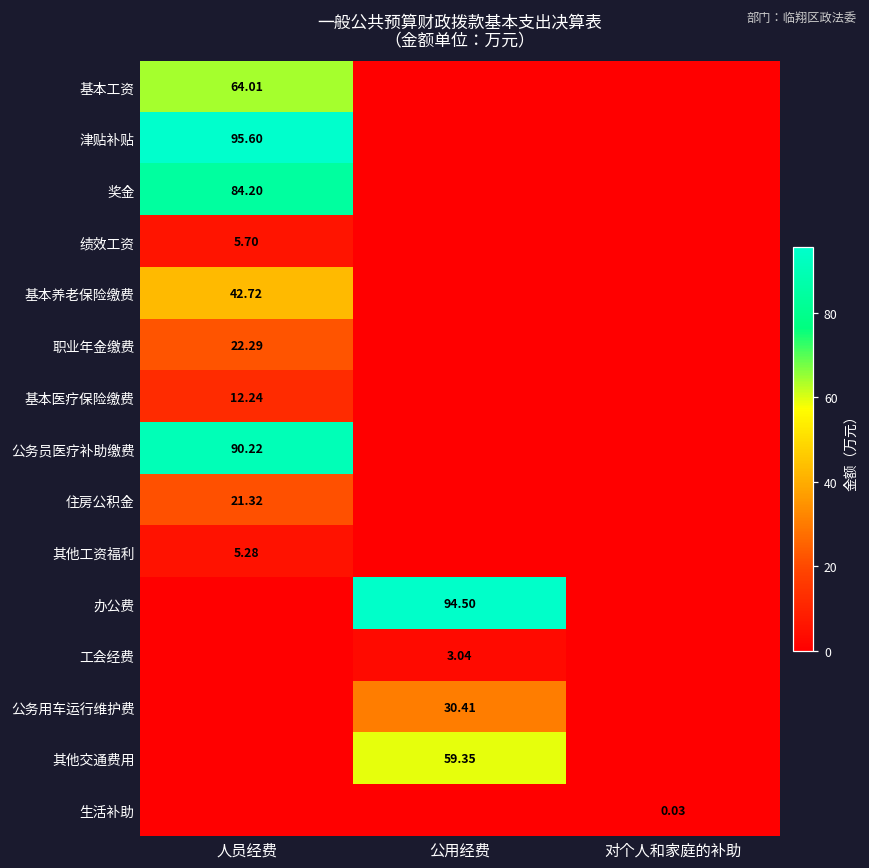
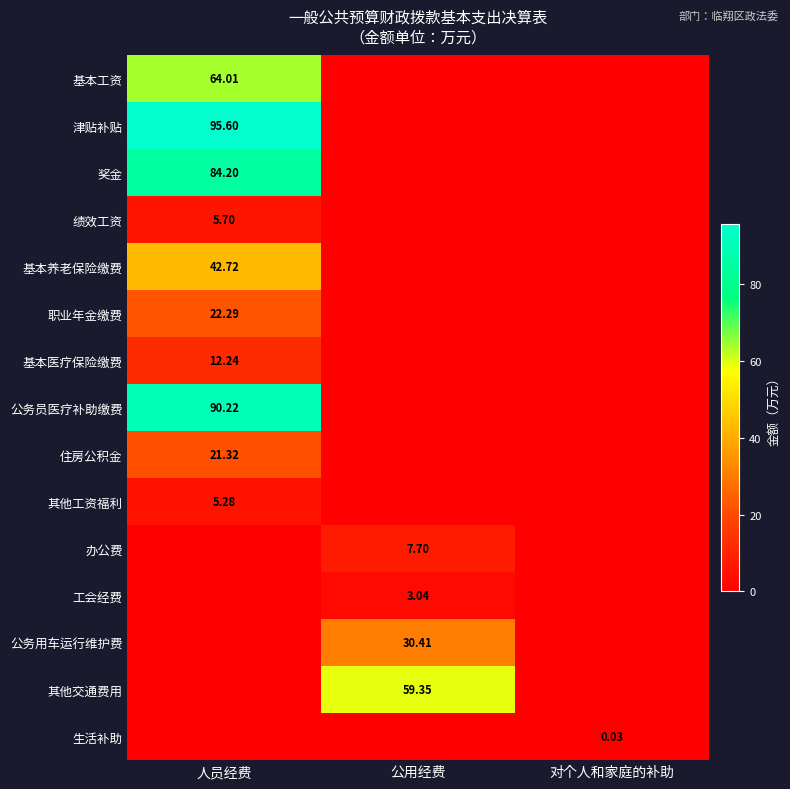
  {
    "基本工资": {
      "人员经费": 64.01
    },
    "津贴补贴": {
      "人员经费": 95.60
    },
    "奖金": {
      "人员经费": 84.20
    },
    "绩效工资": {
      "人员经费": 5.70
    },
    "基本养老保险缴费": {
      "人员经费": 42.72
    },
    "职业年金缴费": {
      "人员经费": 22.29
    },
    "基本医疗保险缴费": {
      "人员经费": 12.24
    },
    "公务员医疗补助缴费": {
      "人员经费": 90.22
    },
    "住房公积金": {
      "人员经费": 21.32
    },
    "其他工资福利": {
      "人员经费": 5.28
    },
    "办公费": {
-     "公用经费": 94.50
+     "公用经费": 7.70
    },
    "工会经费": {
      "公用经费": 3.04
    },
    "公务用车运行维护费": {
      "公用经费": 30.41
    },
    "其他交通费用": {
      "公用经费": 59.35
    },
    "生活补助": {
      "对个人和家庭的补助": 0.03
    }
  }
